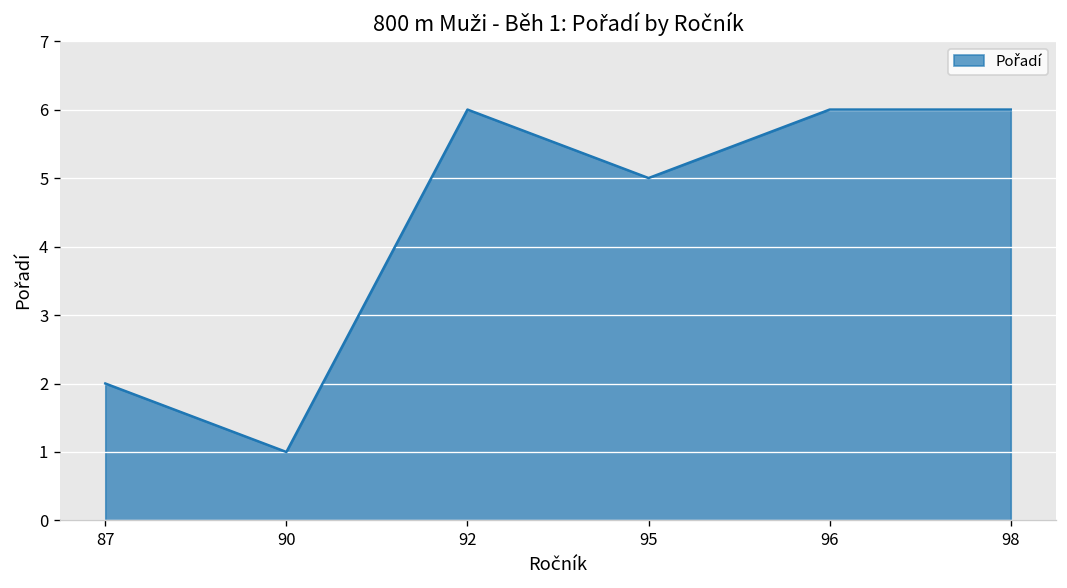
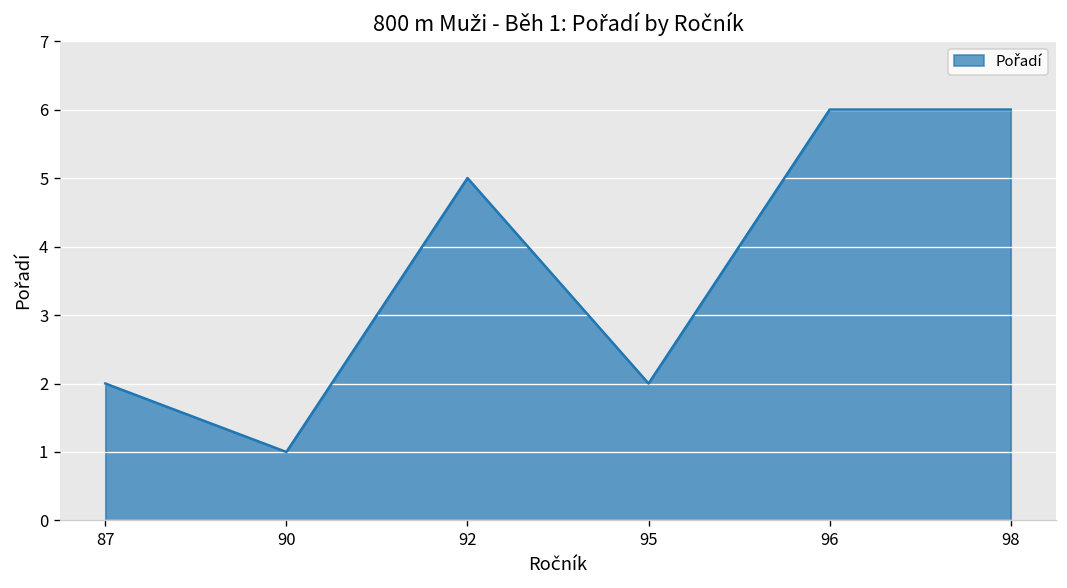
  {
    "87": 2,
    "90": 1,
-   "92": 6,
-   "95": 5,
+   "92": 5,
+   "95": 2,
    "96": 6,
    "98": 6
  }
